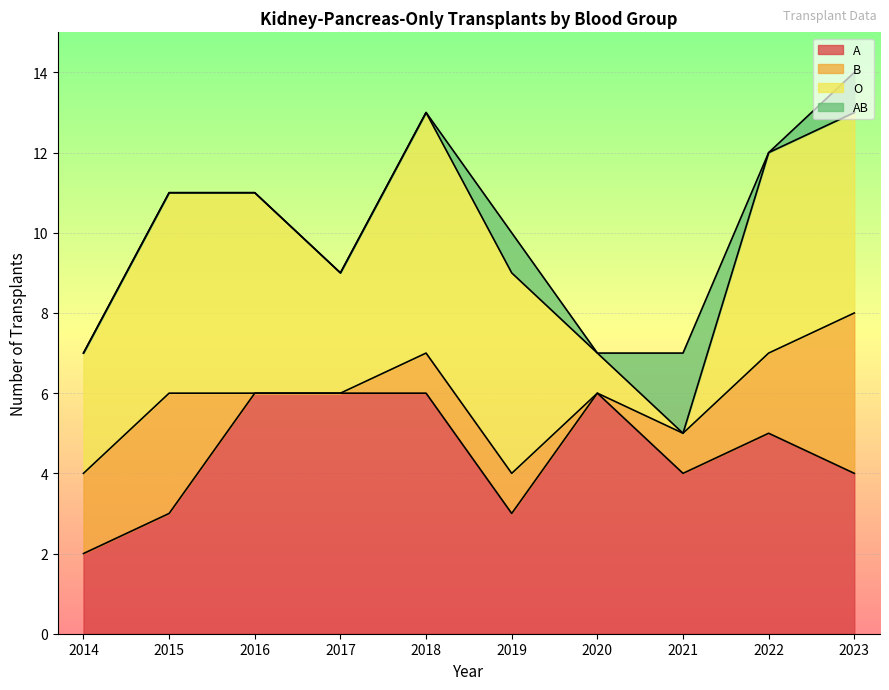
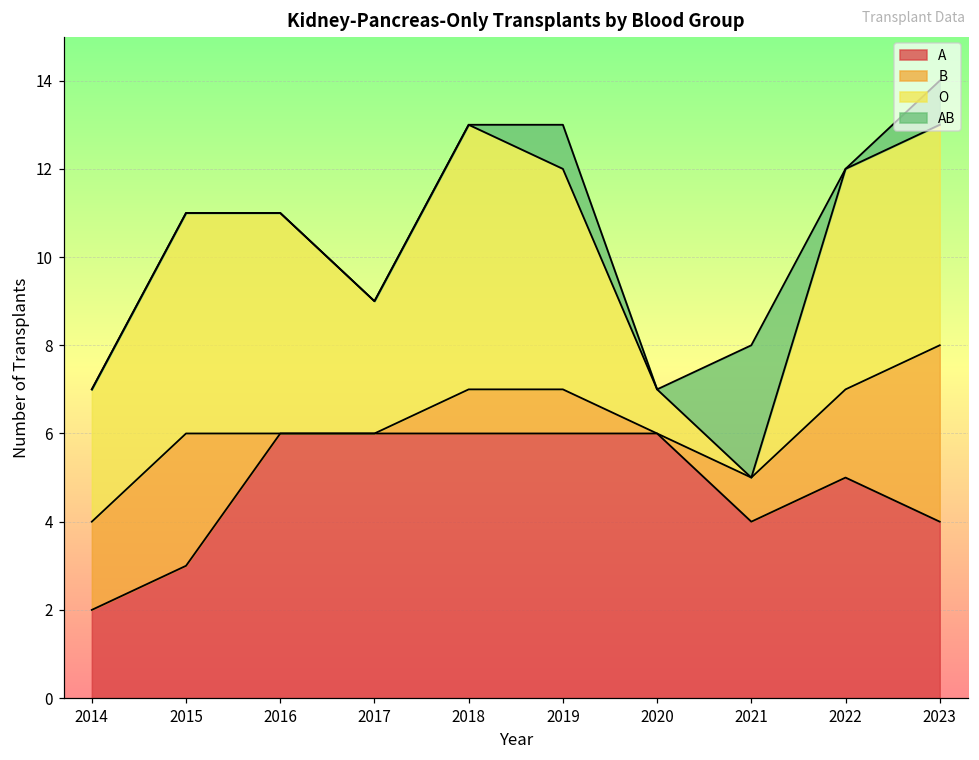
  {
    "A": {
      "2014": 2,
      "2015": 3,
      "2018": 6,
-     "2019": 3,
+     "2019": 6,
      "2021": 4,
      "2022": 5,
      "2023": 4
    },
    "B": {
      "2014": 2,
      "2015": 3,
      "2018": 1,
      "2019": 1,
      "2022": 2,
      "2023": 4
    },
    "O": {
      "2019": 5
    },
    "AB": {
      "2019": 1,
-     "2021": 2
+     "2021": 3
    }
  }
